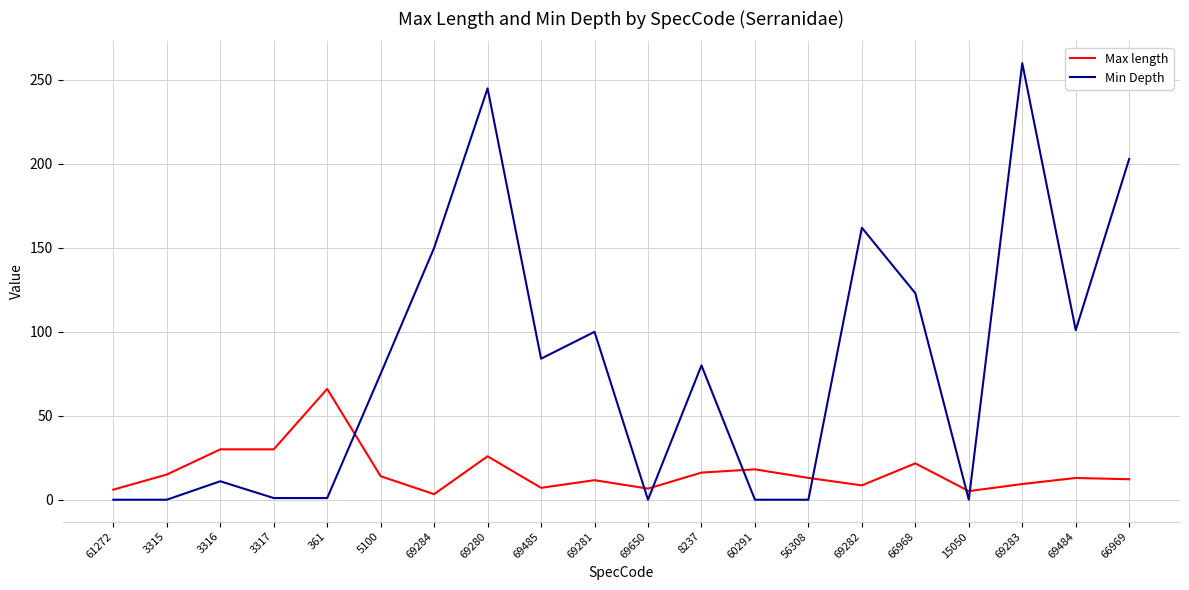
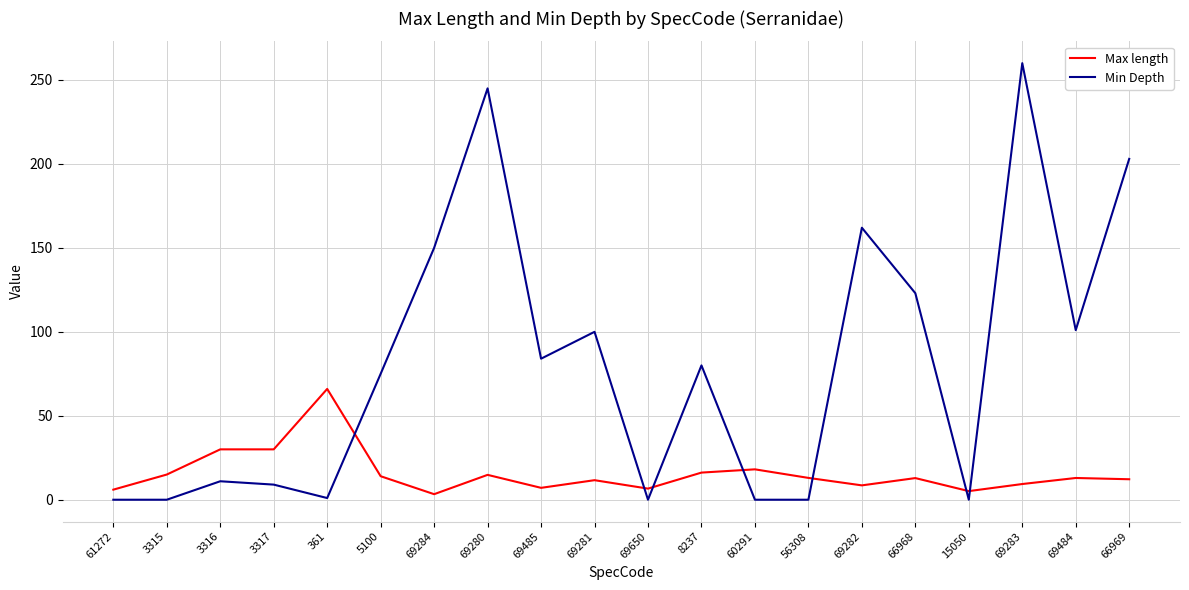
  {
    "Max length": {
      "61272": 6,
      "3315": 15,
      "3316": 30,
      "3317": 30,
      "361": 66,
      "5100": 14,
      "69284": 3,
-     "69280": 26,
+     "69280": 15,
      "69485": 7,
      "69281": 12,
      "69650": 7,
      "8237": 16,
      "60291": 18,
      "56308": 13,
      "69282": 9,
-     "66968": 22,
+     "66968": 13,
      "15050": 5,
      "69283": 9,
      "69484": 13,
      "66969": 12
    },
    "Min Depth": {
      "61272": 0,
      "3315": 0,
      "3316": 11,
-     "3317": 1,
+     "3317": 9,
      "361": 1,
      "5100": 75,
      "69284": 150,
      "69280": 245,
      "69485": 84,
      "69281": 100,
      "69650": 0,
      "8237": 80,
      "60291": 0,
      "56308": 0,
      "69282": 162,
      "66968": 123,
      "15050": 0,
      "69283": 260,
      "69484": 101,
      "66969": 203
    }
  }
